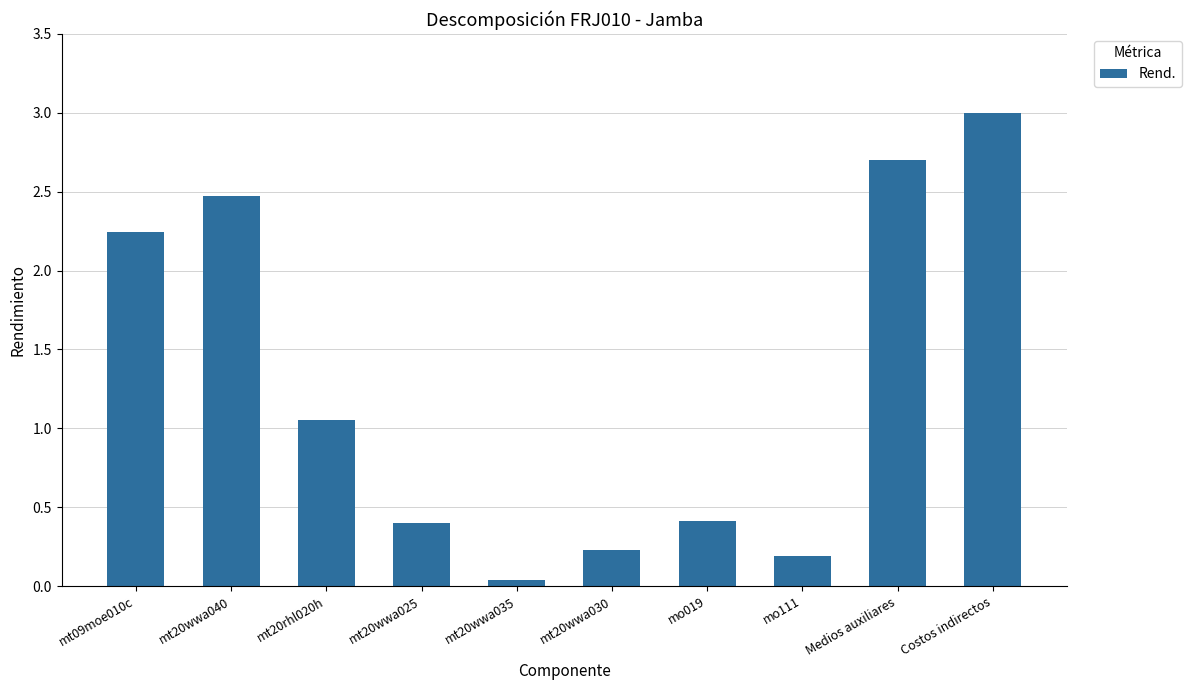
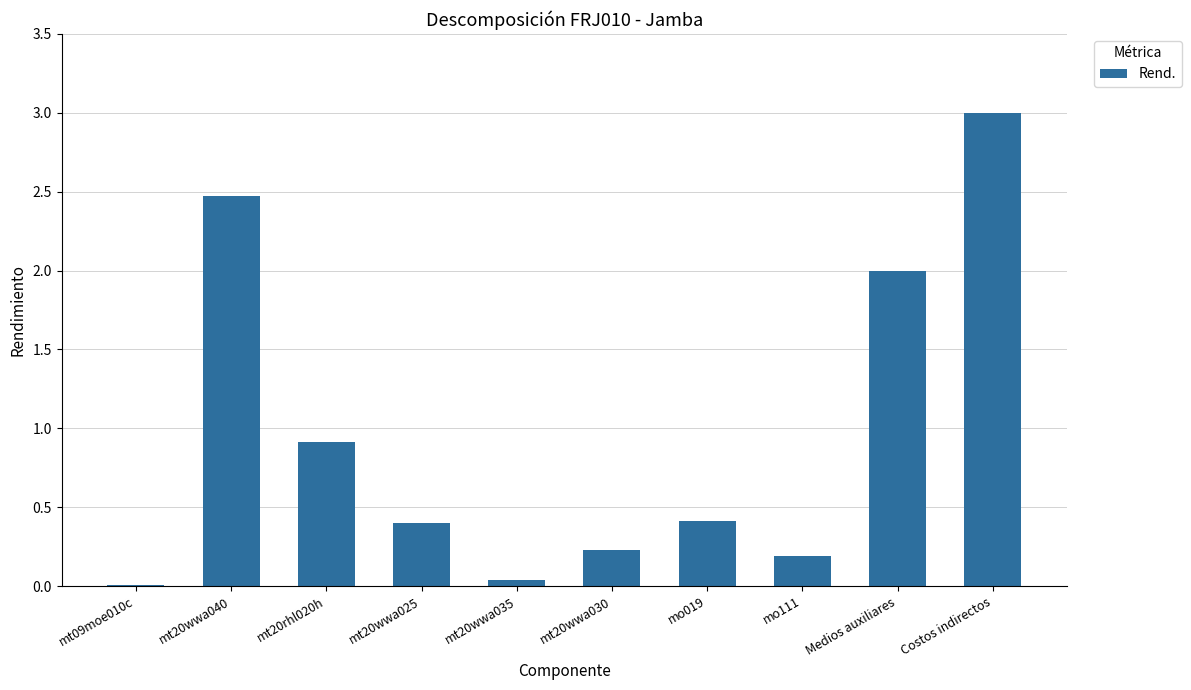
  {
-   "mt09moe010c": 2.25,
+   "mt09moe010c": 0.00,
    "mt20wwa040": 2.47,
-   "mt20rhl020h": 1.05,
+   "mt20rhl020h": 0.91,
    "mt20wwa025": 0.40,
    "mt20wwa035": 0.04,
    "mt20wwa030": 0.23,
    "mo019": 0.41,
    "mo111": 0.19,
-   "Medios auxiliares": 2.7,
+   "Medios auxiliares": 2.0,
    "Costos indirectos": 3.00
  }
